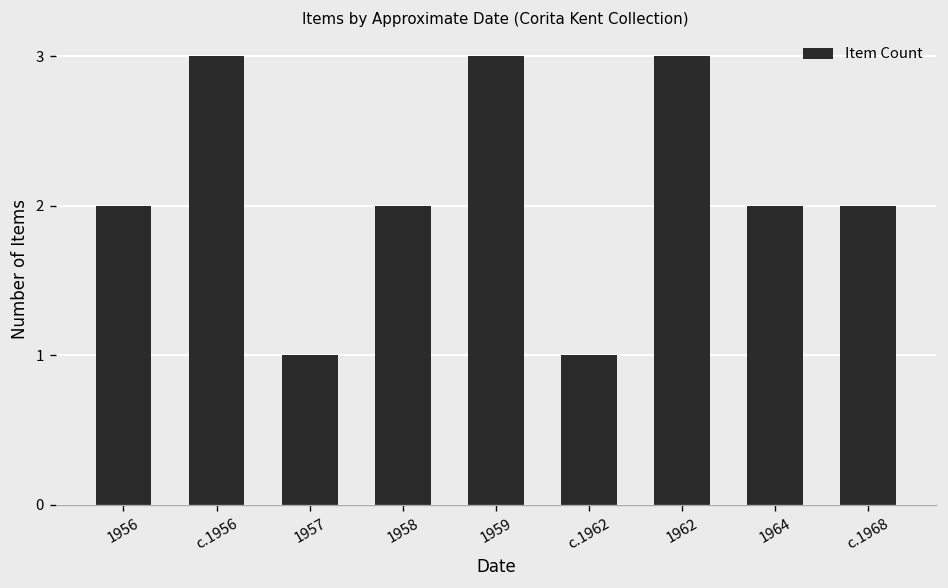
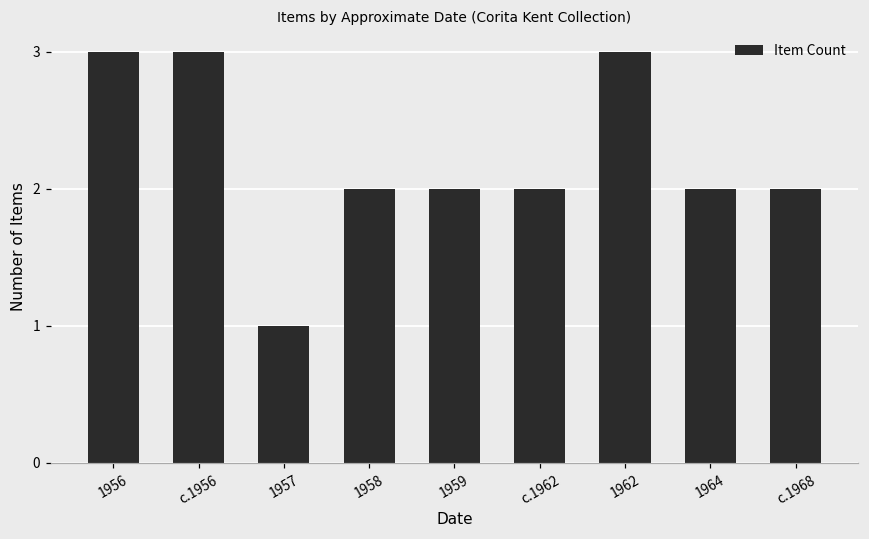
  {
-   "1956": 2,
+   "1956": 3,
    "c.1956": 3,
    "1957": 1,
    "1958": 2,
-   "1959": 3,
-   "c.1962": 1,
+   "1959": 2,
+   "c.1962": 2,
    "1962": 3,
    "1964": 2,
    "c.1968": 2
  }
